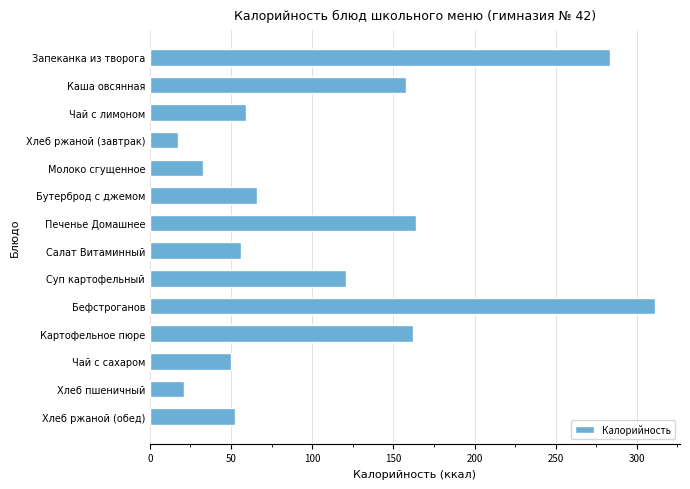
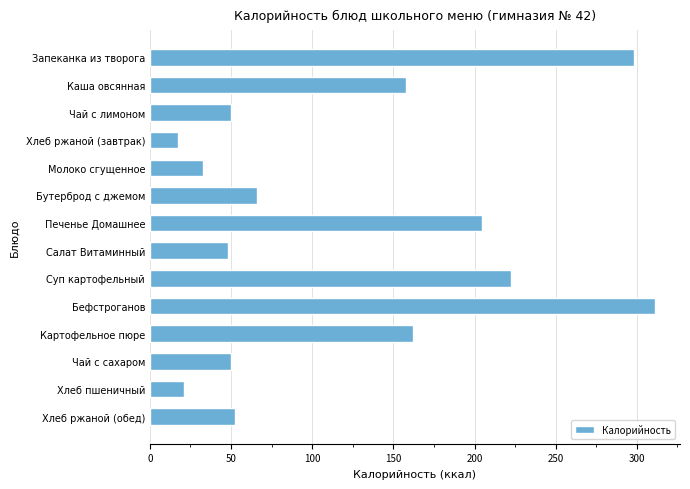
  {
-   "Запеканка из творога": 283,
+   "Запеканка из творога": 298,
    "Каша овсянная": 158,
-   "Чай с лимоном": 59,
+   "Чай с лимоном": 50,
    "Хлеб ржаной (завтрак)": 17,
    "Молоко сгущенное": 33,
    "Бутерброд с джемом": 66,
-   "Печенье Домашнее": 164,
-   "Салат Витаминный": 56,
-   "Суп картофельный": 121,
+   "Печенье Домашнее": 205,
+   "Салат Витаминный": 48,
+   "Суп картофельный": 222,
    "Бефстроганов": 311,
    "Картофельное пюре": 162,
    "Чай с сахаром": 50,
    "Хлеб пшеничный": 21,
    "Хлеб ржаной (обед)": 52
  }
